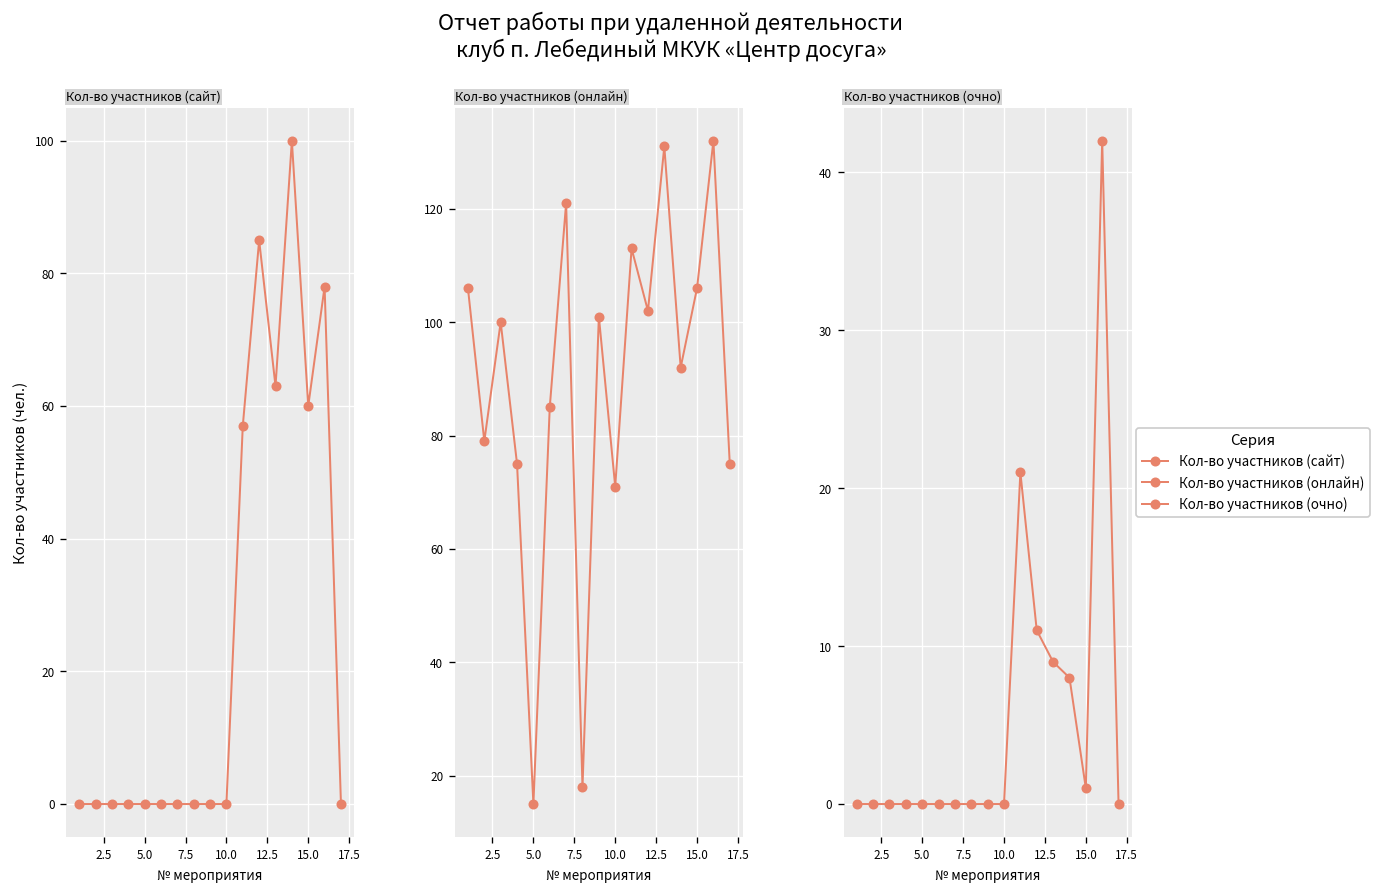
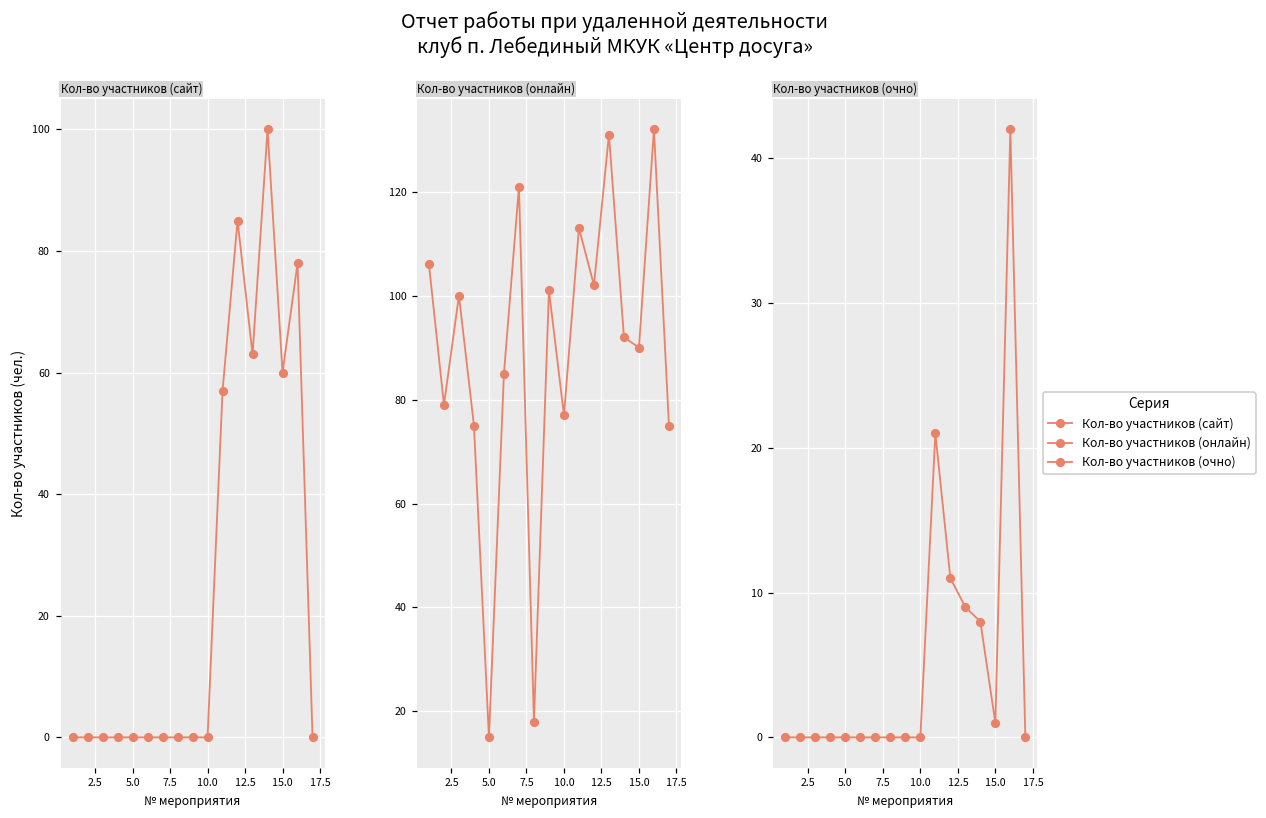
  {
    "Кол-во участников (сайт)": {
      "5.0": 0,
      "10.0": 0,
      "15.0": 60
    },
    "Кол-во участников (онлайн)": {
      "5.0": 15,
-     "10.0": 71,
-     "15.0": 106
+     "10.0": 77,
+     "15.0": 90
    },
    "Кол-во участников (очно)": {
      "5.0": 0.0,
      "10.0": 0.0,
      "15.0": 1.0
    }
  }
